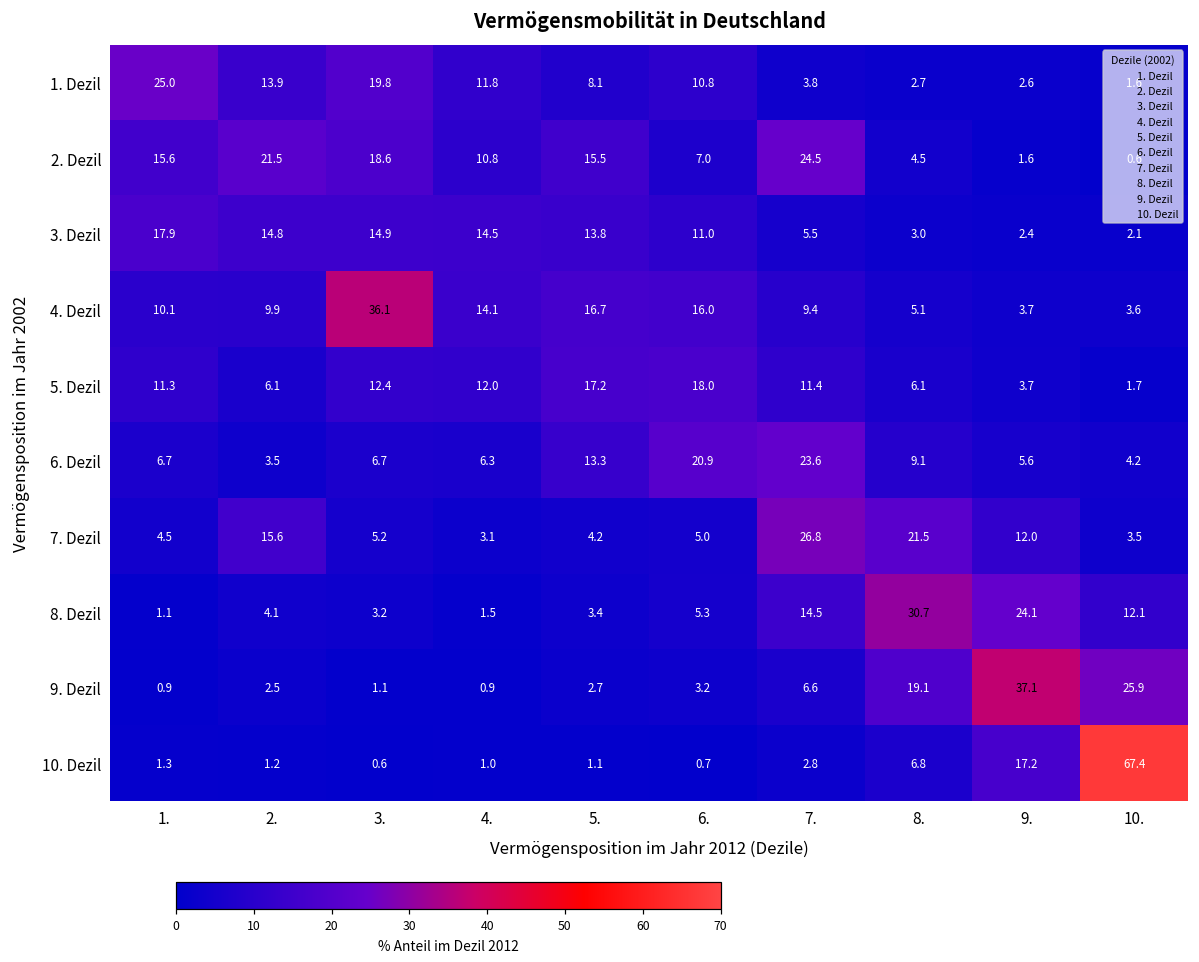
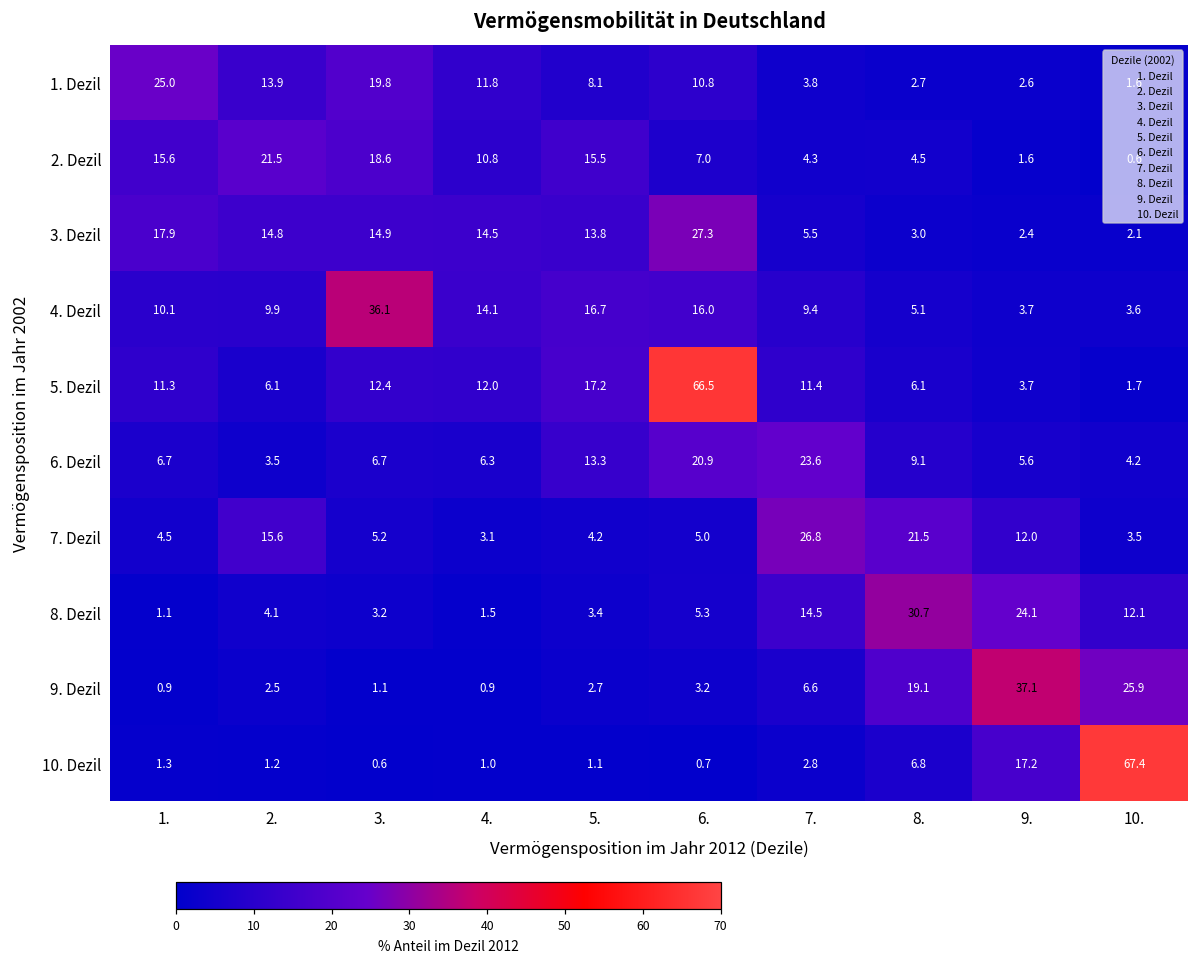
  {
    "1. Dezil": {
      "1.": 25.0,
      "2.": 13.9,
      "3.": 19.8,
      "4.": 11.8,
      "5.": 8.1,
      "6.": 10.8,
      "7.": 3.8,
      "8.": 2.7,
      "9.": 2.6
    },
    "2. Dezil": {
      "1.": 15.6,
      "2.": 21.5,
      "3.": 18.6,
      "4.": 10.8,
      "5.": 15.5,
      "6.": 7.0,
-     "7.": 24.5,
+     "7.": 4.3,
      "8.": 4.5,
      "9.": 1.6
    },
    "3. Dezil": {
      "1.": 17.9,
      "2.": 14.8,
      "3.": 14.9,
      "4.": 14.5,
      "5.": 13.8,
-     "6.": 11.0,
+     "6.": 27.3,
      "7.": 5.5,
      "8.": 3.0,
      "9.": 2.4
    },
    "4. Dezil": {
      "1.": 10.1,
      "2.": 9.9,
      "3.": 36.1,
      "4.": 14.1,
      "5.": 16.7,
      "6.": 16.0,
      "7.": 9.4,
      "8.": 5.1,
      "9.": 3.7,
      "10.": 3.6
    },
    "5. Dezil": {
      "1.": 11.3,
      "2.": 6.1,
      "3.": 12.4,
      "4.": 12.0,
      "5.": 17.2,
-     "6.": 18.0,
+     "6.": 66.5,
      "7.": 11.4,
      "8.": 6.1,
      "9.": 3.7,
      "10.": 1.7
    },
    "6. Dezil": {
      "1.": 6.7,
      "2.": 3.5,
      "3.": 6.7,
      "4.": 6.3,
      "5.": 13.3,
      "6.": 20.9,
      "7.": 23.6,
      "8.": 9.1,
      "9.": 5.6,
      "10.": 4.2
    },
    "7. Dezil": {
      "1.": 4.5,
      "2.": 15.6,
      "3.": 5.2,
      "4.": 3.1,
      "5.": 4.2,
      "6.": 5.0,
      "7.": 26.8,
      "8.": 21.5,
      "9.": 12.0,
      "10.": 3.5
    },
    "8. Dezil": {
      "1.": 1.1,
      "2.": 4.1,
      "3.": 3.2,
      "4.": 1.5,
      "5.": 3.4,
      "6.": 5.3,
      "7.": 14.5,
      "8.": 30.7,
      "9.": 24.1,
      "10.": 12.1
    },
    "9. Dezil": {
      "1.": 0.9,
      "2.": 2.5,
      "3.": 1.1,
      "4.": 0.9,
      "5.": 2.7,
      "6.": 3.2,
      "7.": 6.6,
      "8.": 19.1,
      "9.": 37.1,
      "10.": 25.9
    },
    "10. Dezil": {
      "1.": 1.3,
      "2.": 1.2,
      "3.": 0.6,
      "4.": 1.0,
      "5.": 1.1,
      "6.": 0.7,
      "7.": 2.8,
      "8.": 6.8,
      "9.": 17.2,
      "10.": 67.4
    }
  }
